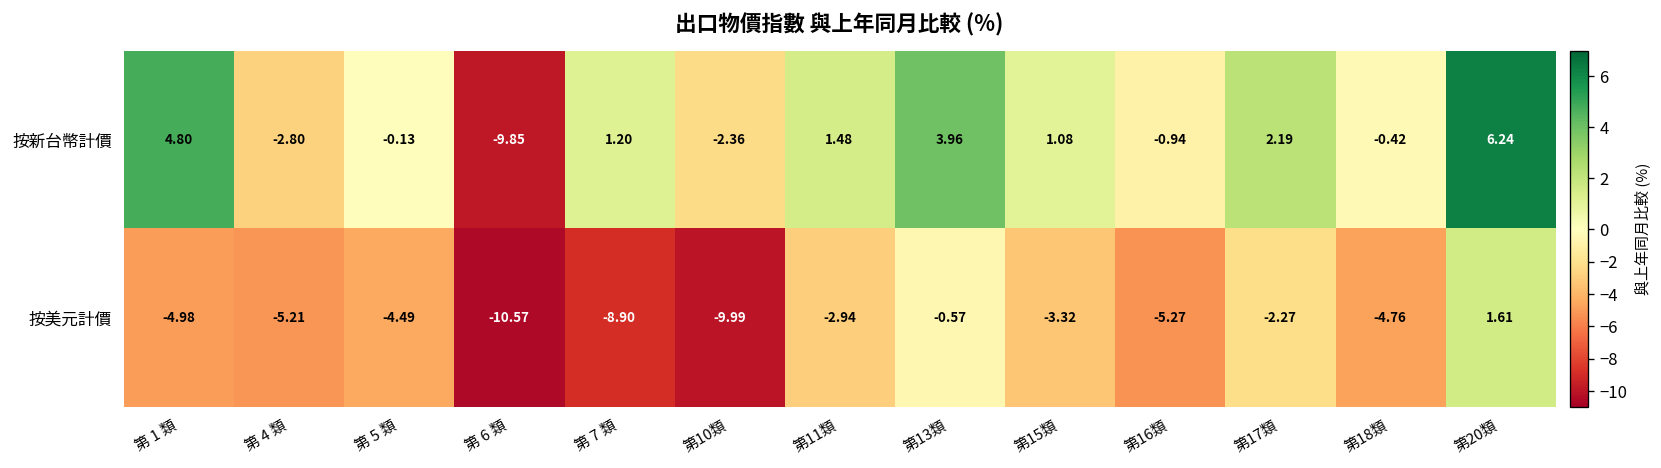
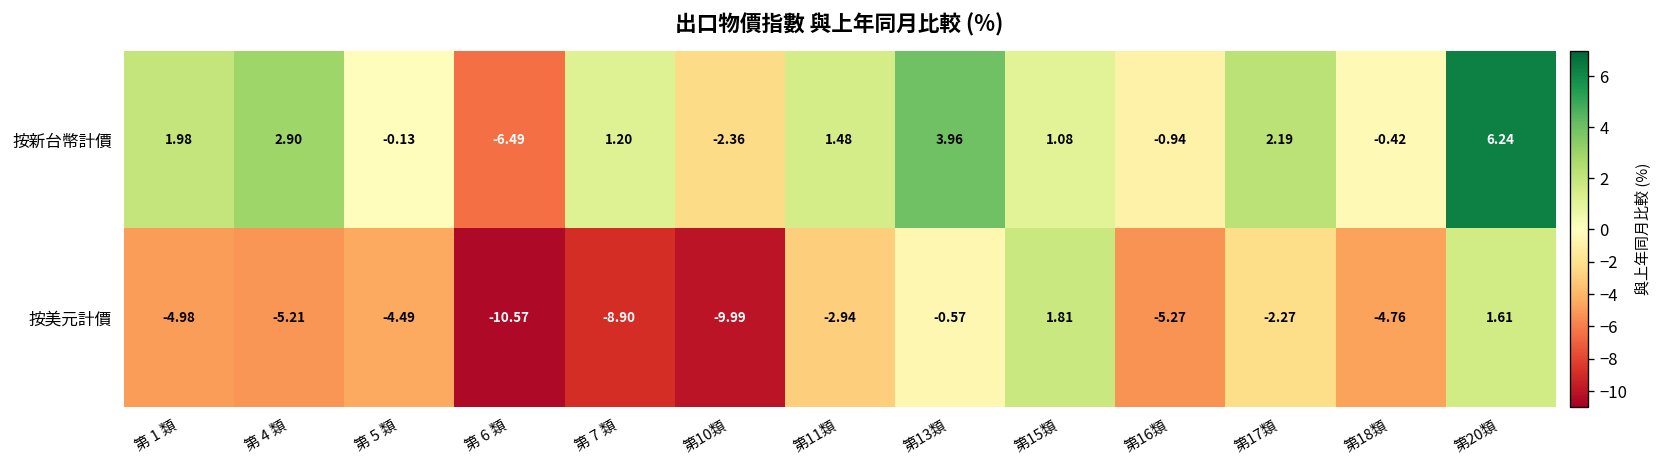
  {
    "按新台幣計價": {
-     "第 1 類": 4.80,
-     "第 4 類": -2.80,
+     "第 1 類": 1.98,
+     "第 4 類": 2.90,
      "第 5 類": -0.13,
-     "第 6 類": -9.85,
+     "第 6 類": -6.49,
      "第 7 類": 1.20,
      "第10類": -2.36,
      "第11類": 1.48,
      "第13類": 3.96,
      "第15類": 1.08,
      "第16類": -0.94,
      "第17類": 2.19,
      "第18類": -0.42,
      "第20類": 6.24
    },
    "按美元計價": {
      "第 1 類": -4.98,
      "第 4 類": -5.21,
      "第 5 類": -4.49,
      "第 6 類": -10.57,
      "第 7 類": -8.90,
      "第10類": -9.99,
      "第11類": -2.94,
      "第13類": -0.57,
-     "第15類": -3.32,
+     "第15類": 1.81,
      "第16類": -5.27,
      "第17類": -2.27,
      "第18類": -4.76,
      "第20類": 1.61
    }
  }
